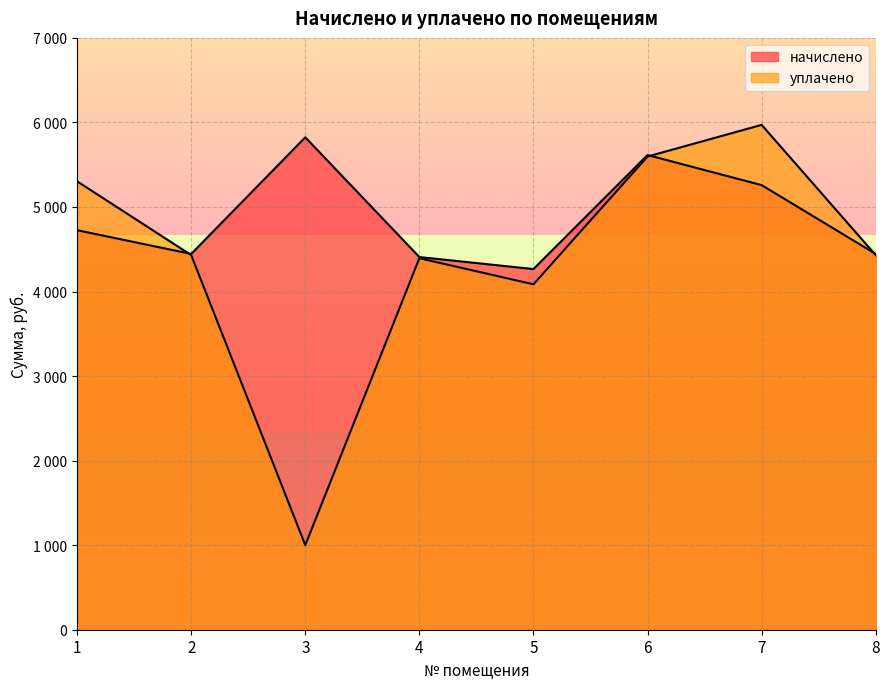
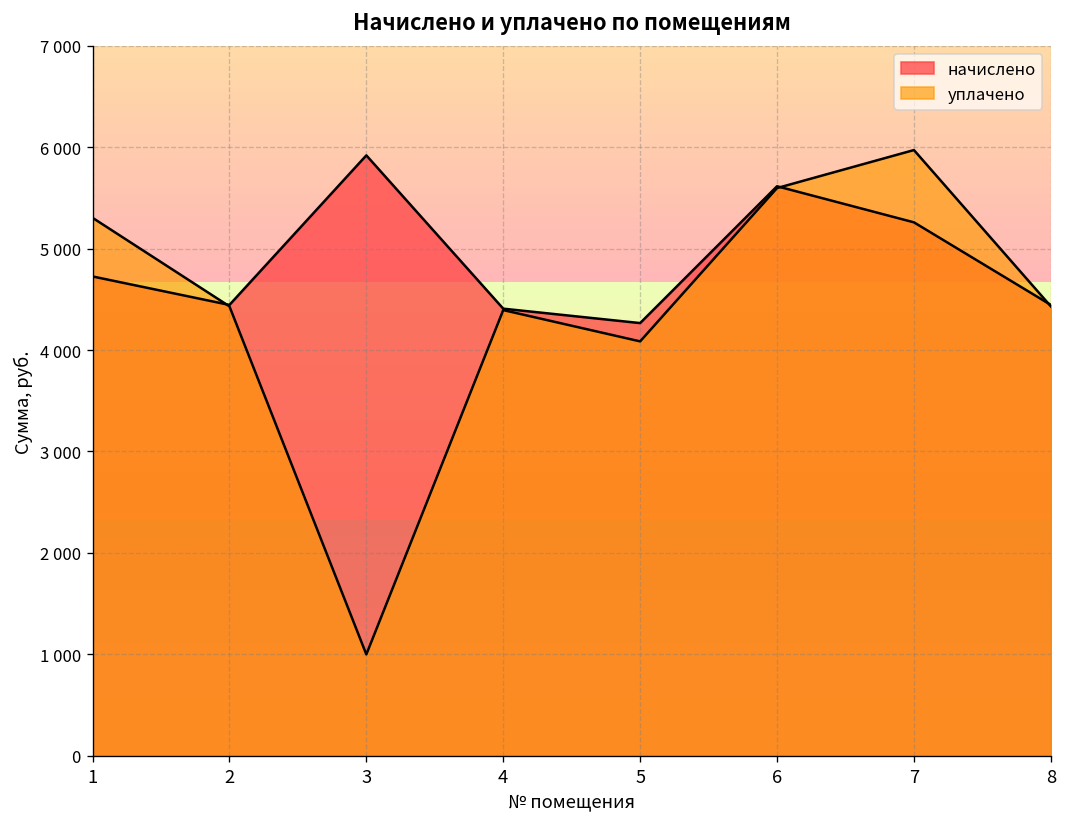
  {
    "начислено": {
      "1": 4700,
-     "3": 5800,
+     "3": 5900,
      "5": 4300,
      "7": 5300
    },
    "уплачено": {
      "1": 5300,
      "3": 1000,
      "5": 4100,
      "7": 6000
    }
  }
